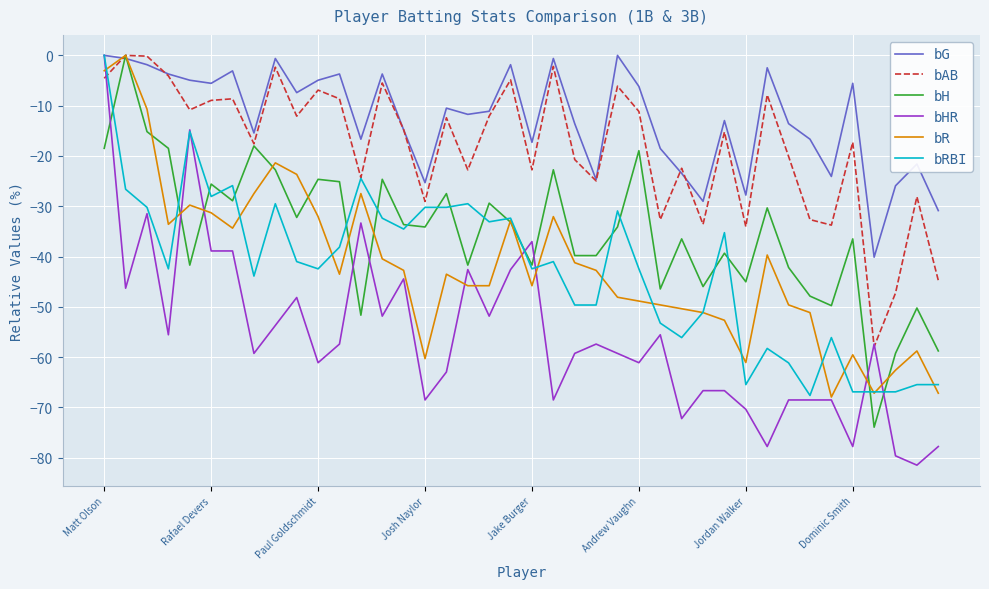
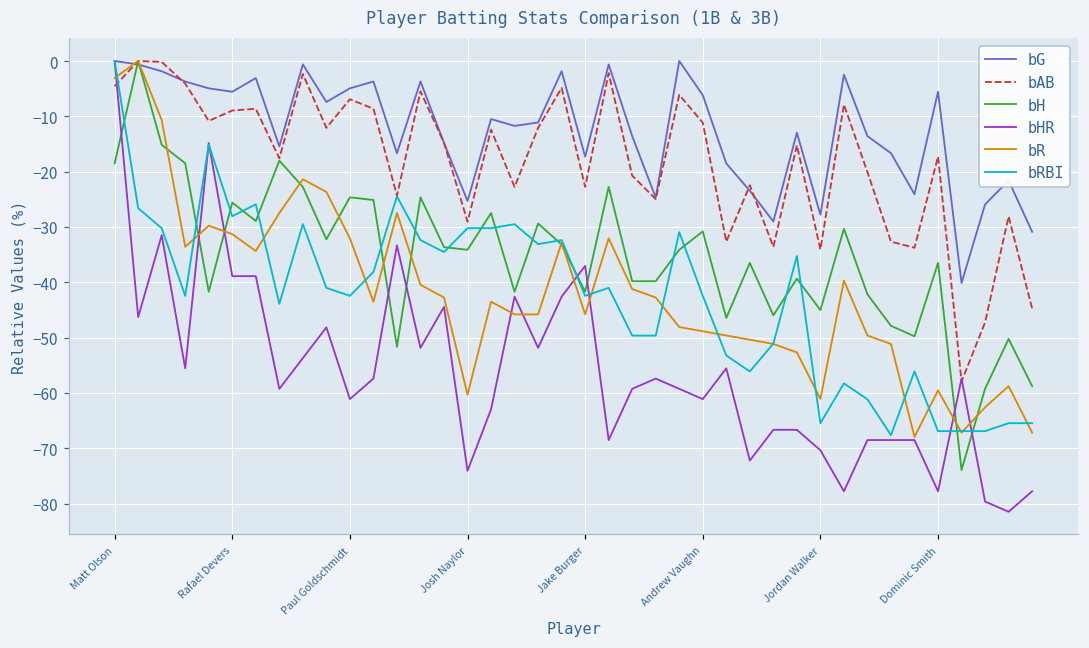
  {
    "bG": {
      "Rafael Devers": -6,
      "Paul Goldschmidt": -5,
      "Josh Naylor": -25,
      "Jake Burger": -17,
      "Andrew Vaughn": -6,
      "Jordan Walker": -28,
      "Dominic Smith": -6
    },
    "bAB": {
      "Matt Olson": -5,
      "Rafael Devers": -9,
      "Paul Goldschmidt": -7,
      "Josh Naylor": -29,
      "Jake Burger": -23,
      "Andrew Vaughn": -11,
      "Jordan Walker": -34,
      "Dominic Smith": -17
    },
    "bH": {
      "Matt Olson": -18,
      "Rafael Devers": -26,
      "Paul Goldschmidt": -25,
      "Josh Naylor": -34,
      "Jake Burger": -42,
-     "Andrew Vaughn": -19,
+     "Andrew Vaughn": -31,
      "Jordan Walker": -45,
      "Dominic Smith": -36
    },
    "bHR": {
      "Rafael Devers": -39,
      "Paul Goldschmidt": -61,
-     "Josh Naylor": -69,
+     "Josh Naylor": -74,
      "Jake Burger": -37,
      "Andrew Vaughn": -61,
      "Jordan Walker": -70,
      "Dominic Smith": -78
    },
    "bR": {
      "Matt Olson": -3,
      "Rafael Devers": -31,
      "Paul Goldschmidt": -32,
      "Josh Naylor": -60,
      "Jake Burger": -46,
      "Andrew Vaughn": -49,
      "Jordan Walker": -61,
      "Dominic Smith": -60
    },
    "bRBI": {
      "Rafael Devers": -28,
      "Paul Goldschmidt": -42,
      "Josh Naylor": -30,
      "Jake Burger": -42,
      "Andrew Vaughn": -42,
      "Jordan Walker": -65,
      "Dominic Smith": -67
    }
  }
